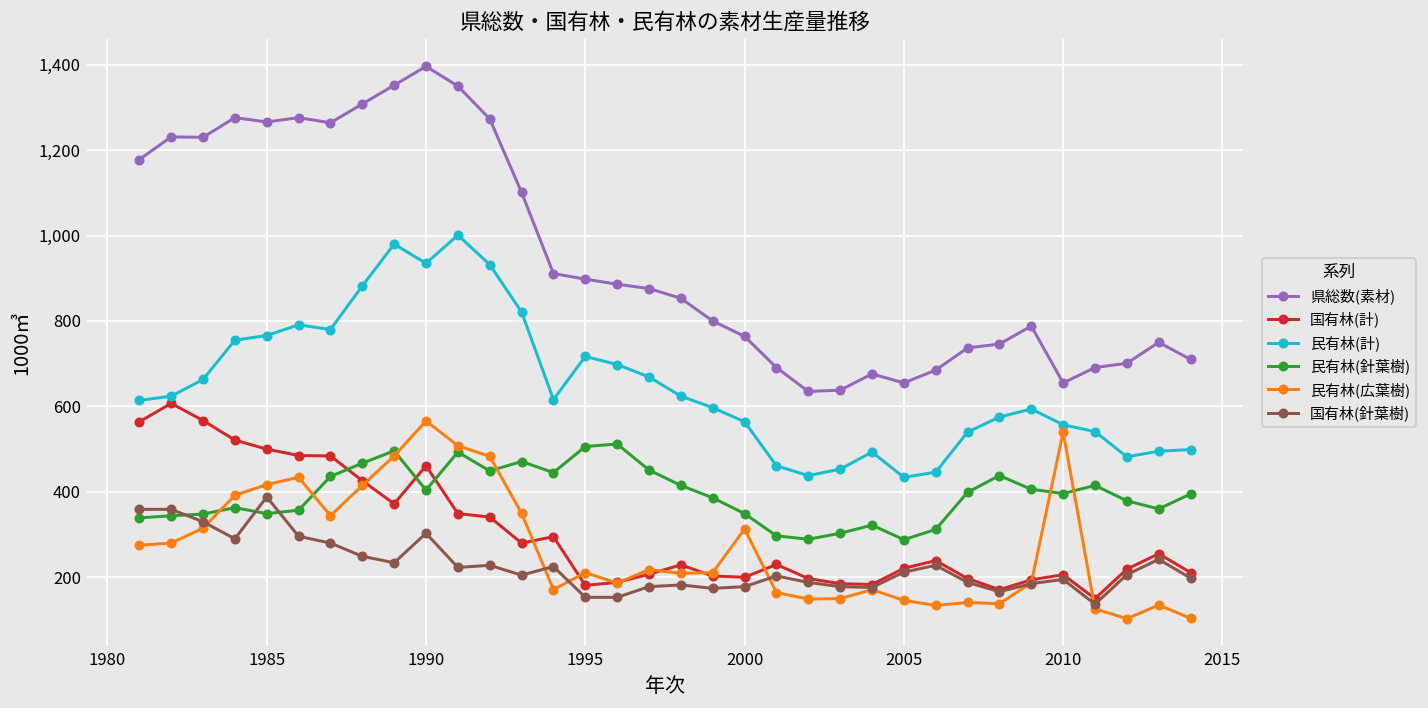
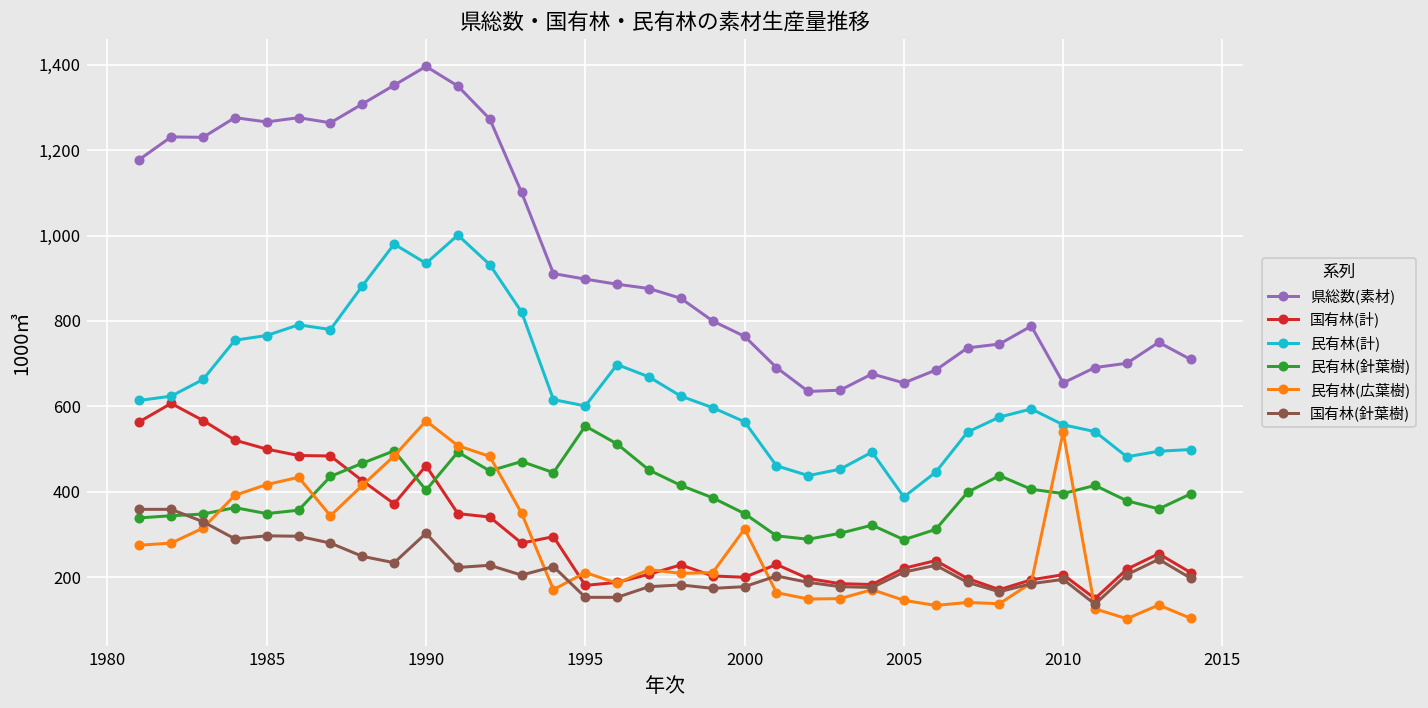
  {
    "県総数(素材)": {
      "1985": "1,270",
      "1990": "1,400",
      "1995": "900",
      "2000": "760",
      "2005": "660",
      "2010": "660"
    },
    "国有林(計)": {
      "1985": "500",
      "1990": "460",
      "1995": "180",
      "2000": "200",
      "2005": "220",
      "2010": "210"
    },
    "民有林(計)": {
      "1985": "770",
      "1990": "940",
-     "1995": "720",
+     "1995": "600",
      "2000": "560",
-     "2005": "430",
+     "2005": "390",
      "2010": "560"
    },
    "民有林(針葉樹)": {
      "1985": "350",
      "1990": "400",
-     "1995": "510",
+     "1995": "550",
      "2000": "350",
      "2005": "290",
      "2010": "400"
    },
    "民有林(広葉樹)": {
      "1985": "420",
      "1990": "570",
      "1995": "210",
      "2000": "310",
      "2005": "150",
      "2010": "540"
    },
    "国有林(針葉樹)": {
-     "1985": "390",
+     "1985": "300",
      "1990": "300",
      "1995": "150",
      "2000": "180",
      "2005": "210",
      "2010": "200"
    }
  }
